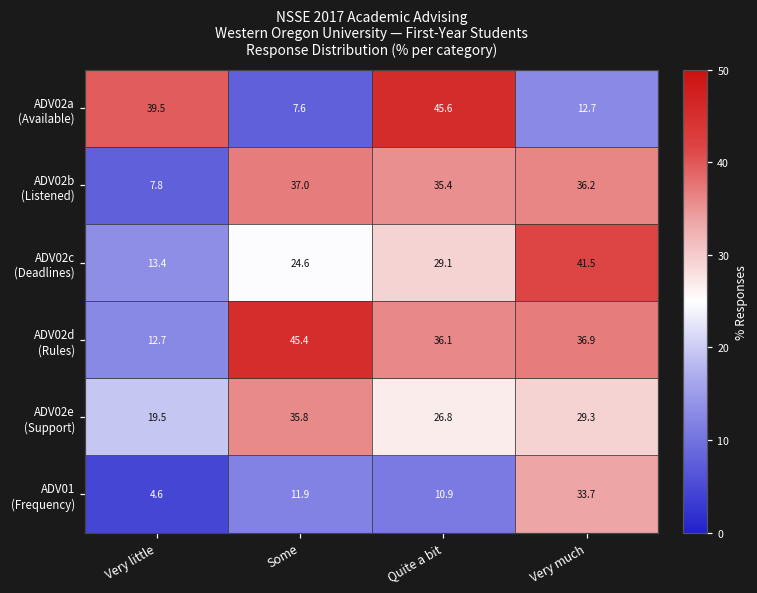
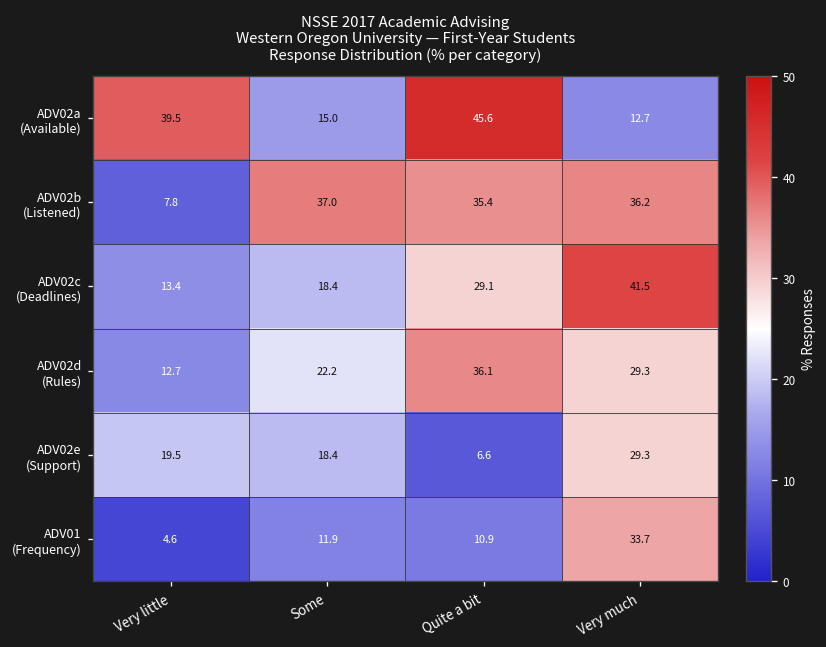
  {
    "ADV02a (Available)": {
      "Very little": 39.5,
-     "Some": 7.6,
+     "Some": 15.0,
      "Quite a bit": 45.6,
      "Very much": 12.7
    },
    "ADV02b (Listened)": {
      "Very little": 7.8,
      "Some": 37.0,
      "Quite a bit": 35.4,
      "Very much": 36.2
    },
    "ADV02c (Deadlines)": {
      "Very little": 13.4,
-     "Some": 24.6,
+     "Some": 18.4,
      "Quite a bit": 29.1,
      "Very much": 41.5
    },
    "ADV02d (Rules)": {
      "Very little": 12.7,
-     "Some": 45.4,
+     "Some": 22.2,
      "Quite a bit": 36.1,
-     "Very much": 36.9
+     "Very much": 29.3
    },
    "ADV02e (Support)": {
      "Very little": 19.5,
-     "Some": 35.8,
-     "Quite a bit": 26.8,
+     "Some": 18.4,
+     "Quite a bit": 6.6,
      "Very much": 29.3
    },
    "ADV01 (Frequency)": {
      "Very little": 4.6,
      "Some": 11.9,
      "Quite a bit": 10.9,
      "Very much": 33.7
    }
  }
